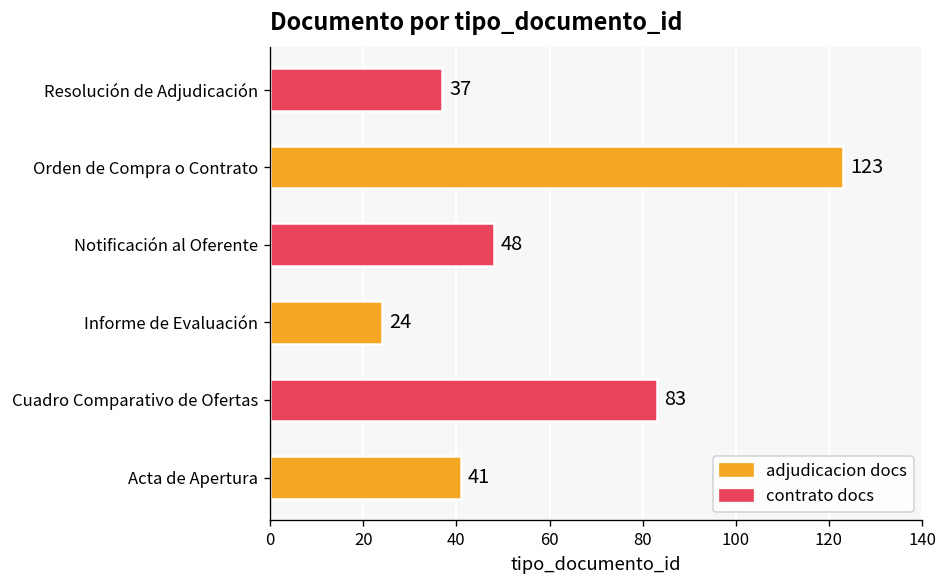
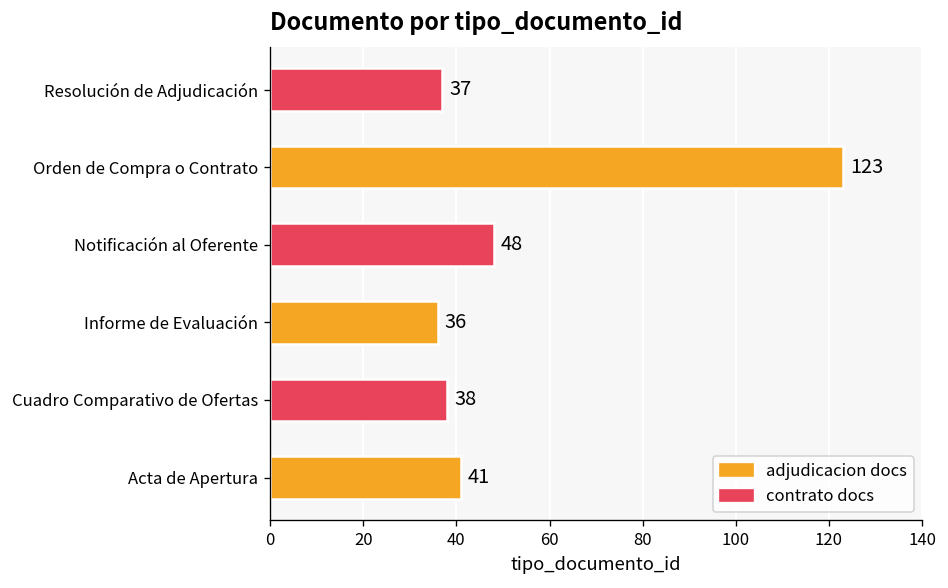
  {
    "Resolución de Adjudicación": 37,
    "Orden de Compra o Contrato": 123,
    "Notificación al Oferente": 48,
-   "Informe de Evaluación": 24,
-   "Cuadro Comparativo de Ofertas": 83,
+   "Informe de Evaluación": 36,
+   "Cuadro Comparativo de Ofertas": 38,
    "Acta de Apertura": 41
  }
